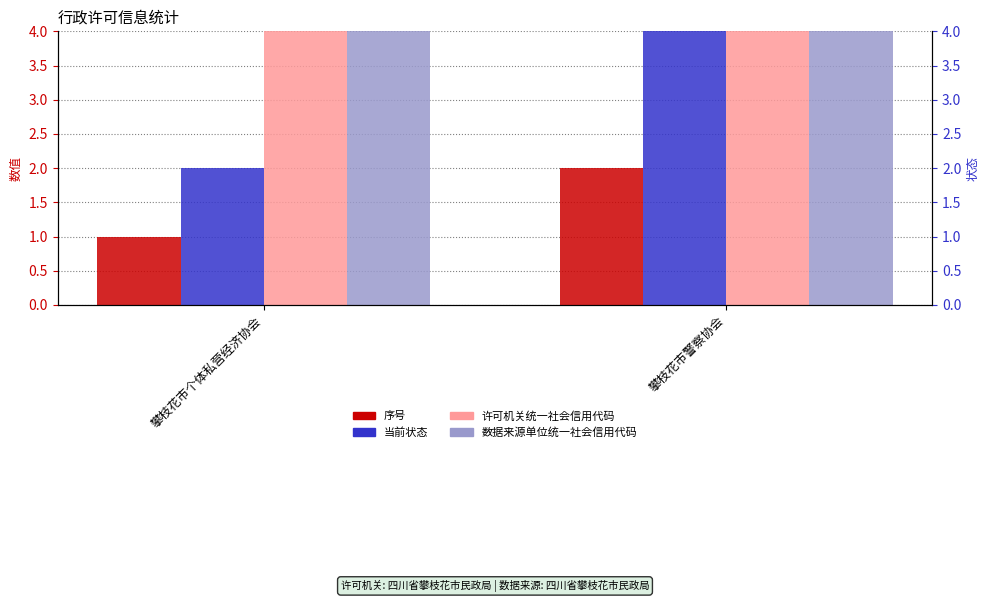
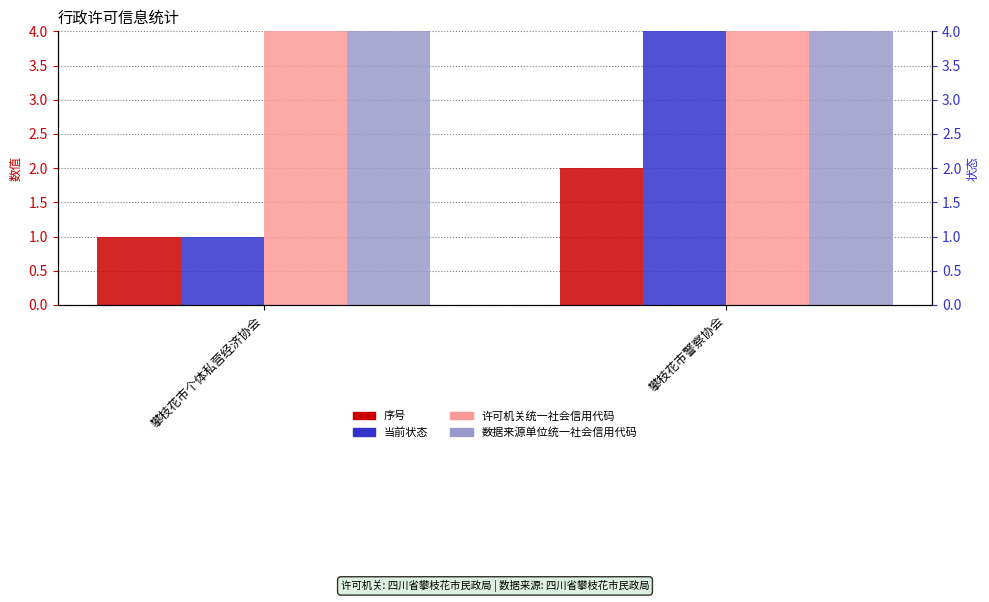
  {
    "序号": {
      "攀枝花市个体私营经济协会": 1,
      "攀枝花市警察协会": 2
    },
    "当前状态": {
-     "攀枝花市个体私营经济协会": 2,
+     "攀枝花市个体私营经济协会": 1,
      "攀枝花市警察协会": 4
    }
  }
